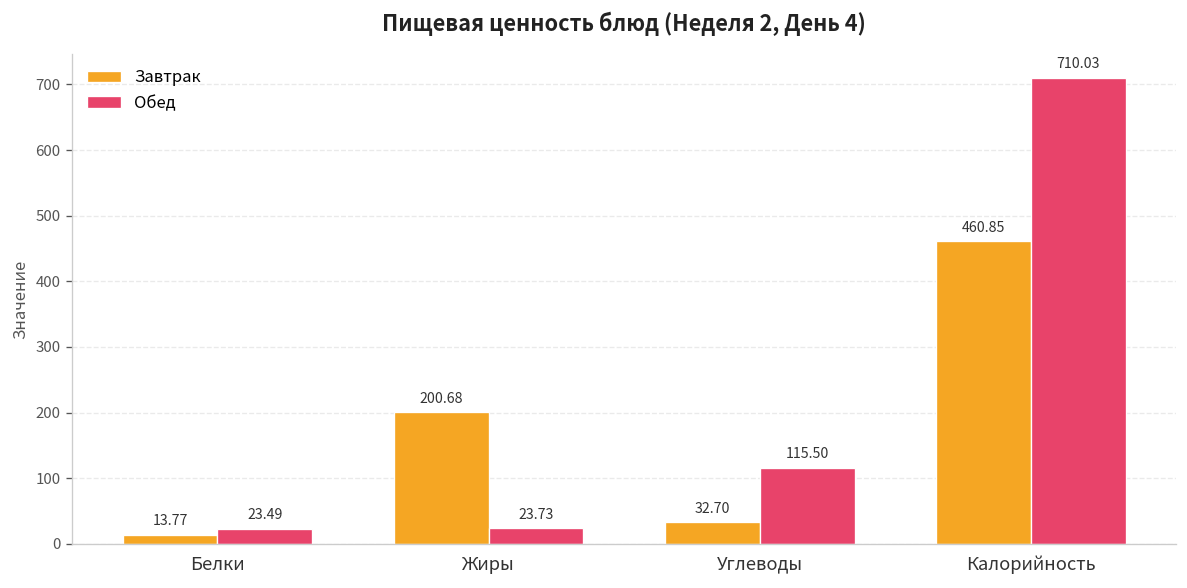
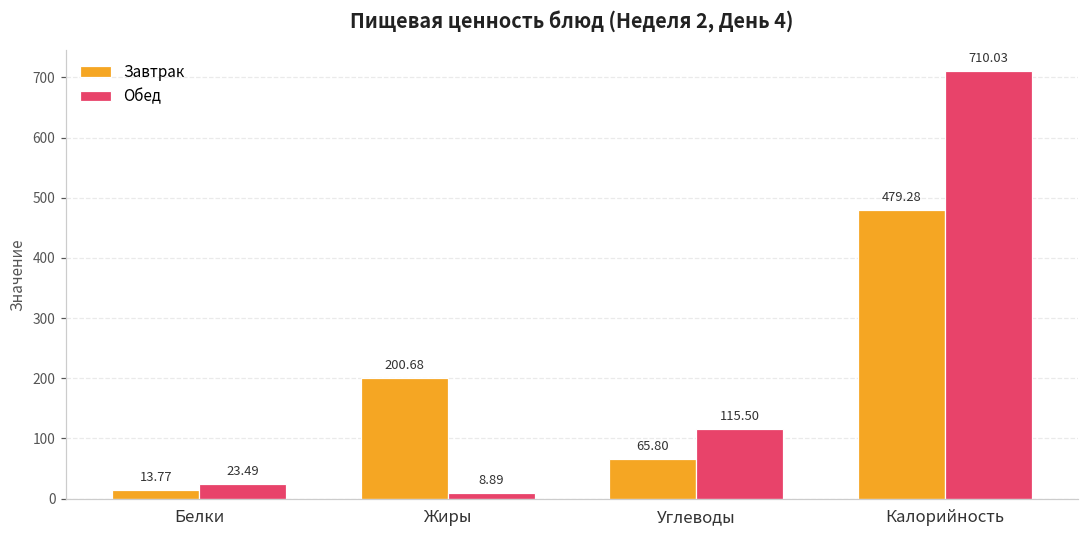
  {
    "Завтрак": {
      "Белки": 13.77,
      "Жиры": 200.68,
-     "Углеводы": 32.70,
-     "Калорийность": 460.85
+     "Углеводы": 65.80,
+     "Калорийность": 479.28
    },
    "Обед": {
      "Белки": 23.49,
-     "Жиры": 23.73,
+     "Жиры": 8.89,
      "Углеводы": 115.50,
      "Калорийность": 710.03
    }
  }
